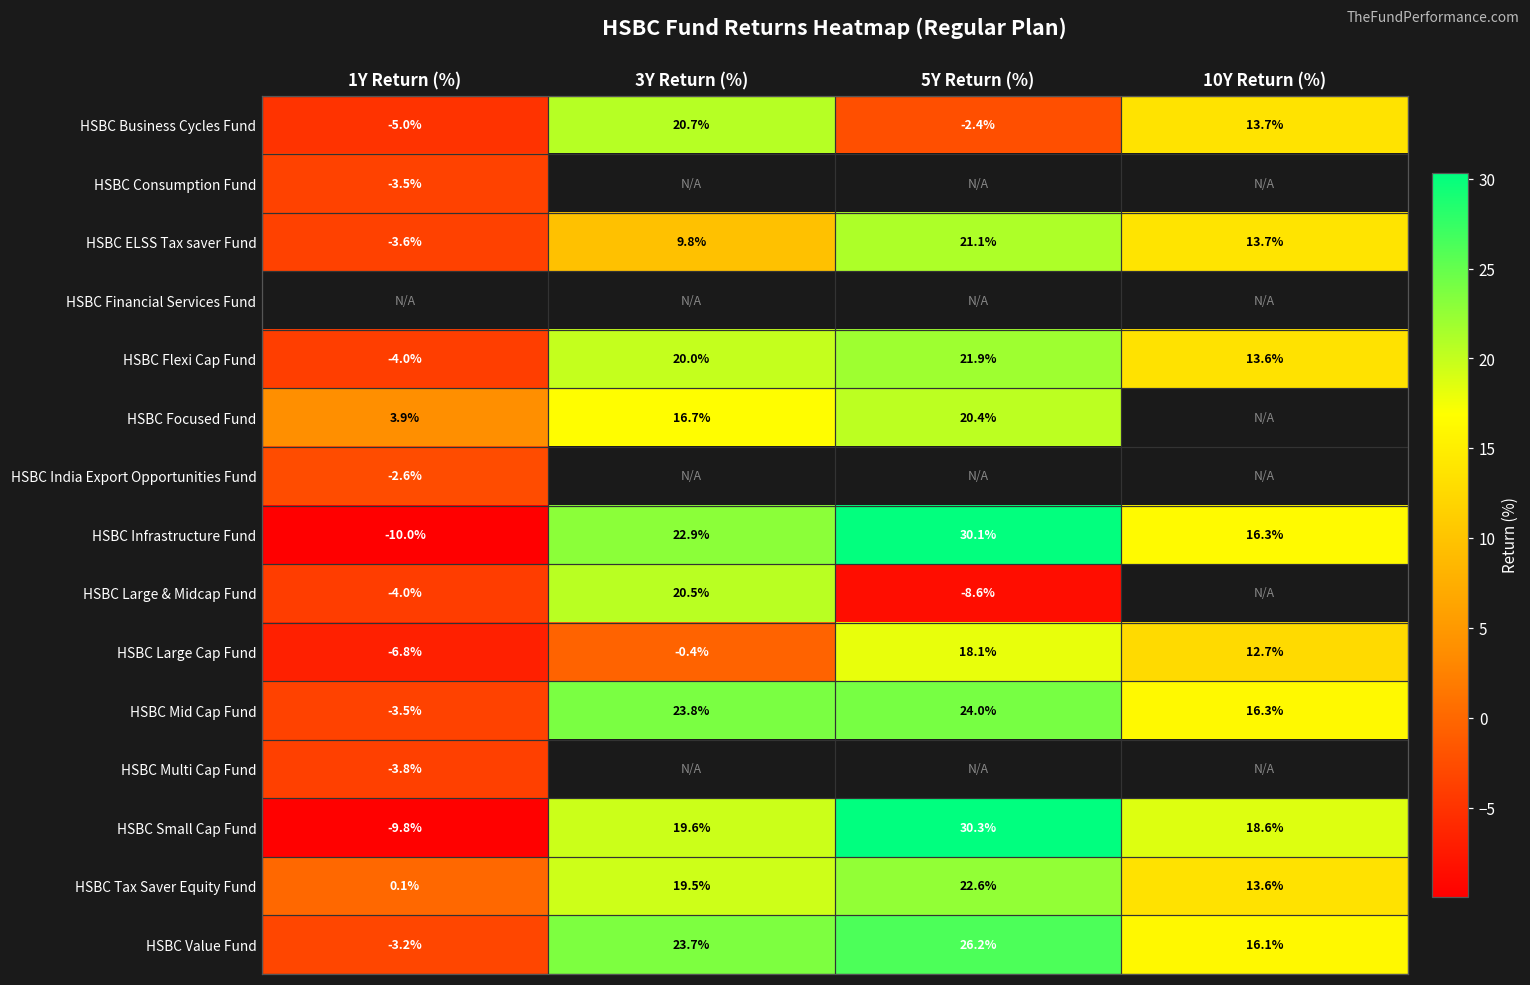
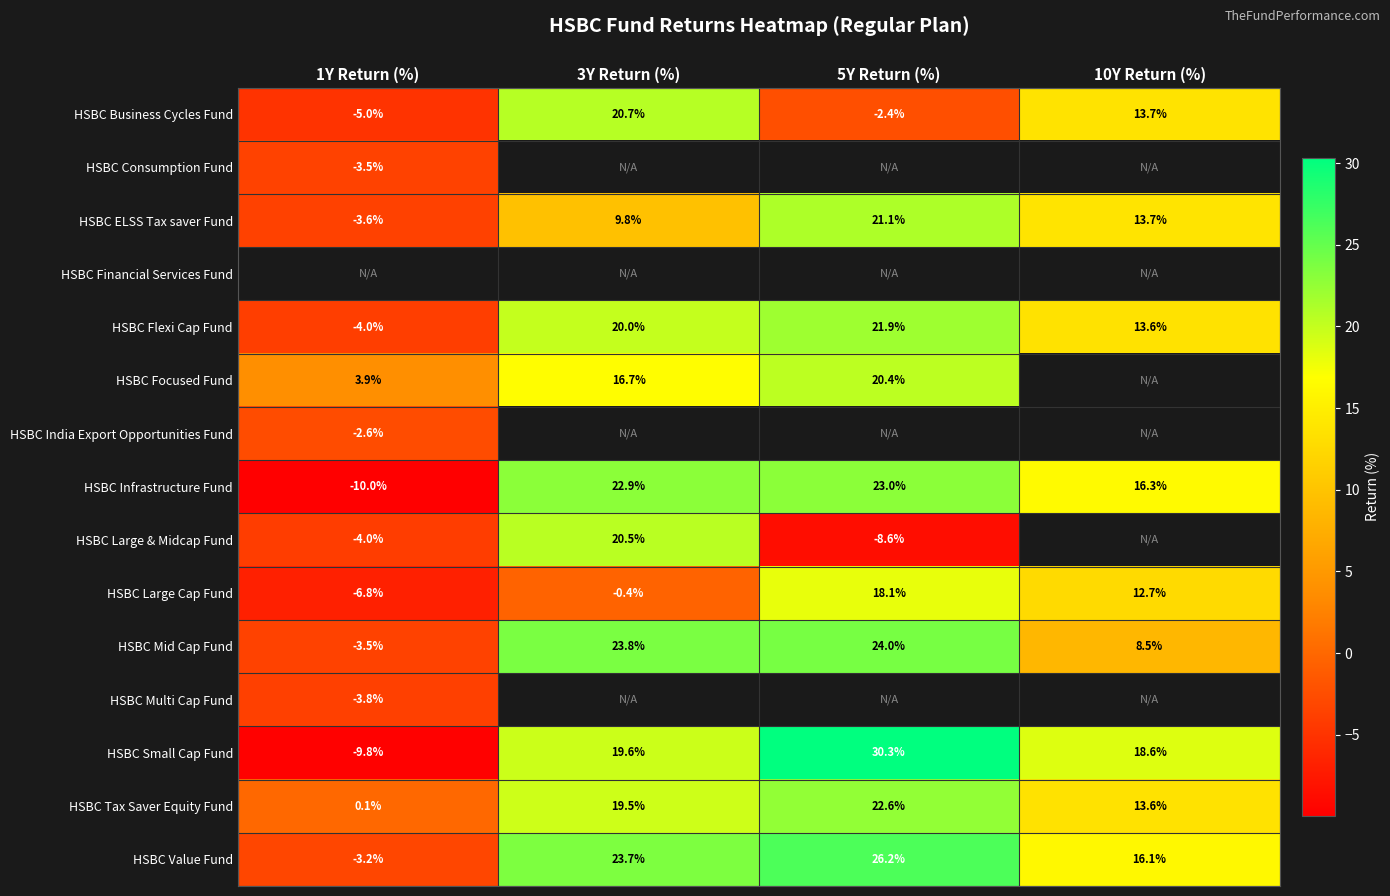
  {
    "HSBC Business Cycles Fund": {
      "1Y Return (%)": "-5.0%",
      "3Y Return (%)": "20.7%",
      "5Y Return (%)": "-2.4%",
      "10Y Return (%)": "13.7%"
    },
    "HSBC Consumption Fund": {
      "1Y Return (%)": "-3.5%"
    },
    "HSBC ELSS Tax saver Fund": {
      "1Y Return (%)": "-3.6%",
      "3Y Return (%)": "9.8%",
      "5Y Return (%)": "21.1%",
      "10Y Return (%)": "13.7%"
    },
    "HSBC Flexi Cap Fund": {
      "1Y Return (%)": "-4.0%",
      "3Y Return (%)": "20.0%",
      "5Y Return (%)": "21.9%",
      "10Y Return (%)": "13.6%"
    },
    "HSBC Focused Fund": {
      "1Y Return (%)": "3.9%",
      "3Y Return (%)": "16.7%",
      "5Y Return (%)": "20.4%"
    },
    "HSBC India Export Opportunities Fund": {
      "1Y Return (%)": "-2.6%"
    },
    "HSBC Infrastructure Fund": {
      "1Y Return (%)": "-10.0%",
      "3Y Return (%)": "22.9%",
-     "5Y Return (%)": "30.1%",
+     "5Y Return (%)": "23.0%",
      "10Y Return (%)": "16.3%"
    },
    "HSBC Large & Midcap Fund": {
      "1Y Return (%)": "-4.0%",
      "3Y Return (%)": "20.5%",
      "5Y Return (%)": "-8.6%"
    },
    "HSBC Large Cap Fund": {
      "1Y Return (%)": "-6.8%",
      "3Y Return (%)": "-0.4%",
      "5Y Return (%)": "18.1%",
      "10Y Return (%)": "12.7%"
    },
    "HSBC Mid Cap Fund": {
      "1Y Return (%)": "-3.5%",
      "3Y Return (%)": "23.8%",
      "5Y Return (%)": "24.0%",
-     "10Y Return (%)": "16.3%"
+     "10Y Return (%)": "8.5%"
    },
    "HSBC Multi Cap Fund": {
      "1Y Return (%)": "-3.8%"
    },
    "HSBC Small Cap Fund": {
      "1Y Return (%)": "-9.8%",
      "3Y Return (%)": "19.6%",
      "5Y Return (%)": "30.3%",
      "10Y Return (%)": "18.6%"
    },
    "HSBC Tax Saver Equity Fund": {
      "1Y Return (%)": "0.1%",
      "3Y Return (%)": "19.5%",
      "5Y Return (%)": "22.6%",
      "10Y Return (%)": "13.6%"
    },
    "HSBC Value Fund": {
      "1Y Return (%)": "-3.2%",
      "3Y Return (%)": "23.7%",
      "5Y Return (%)": "26.2%",
      "10Y Return (%)": "16.1%"
    }
  }
